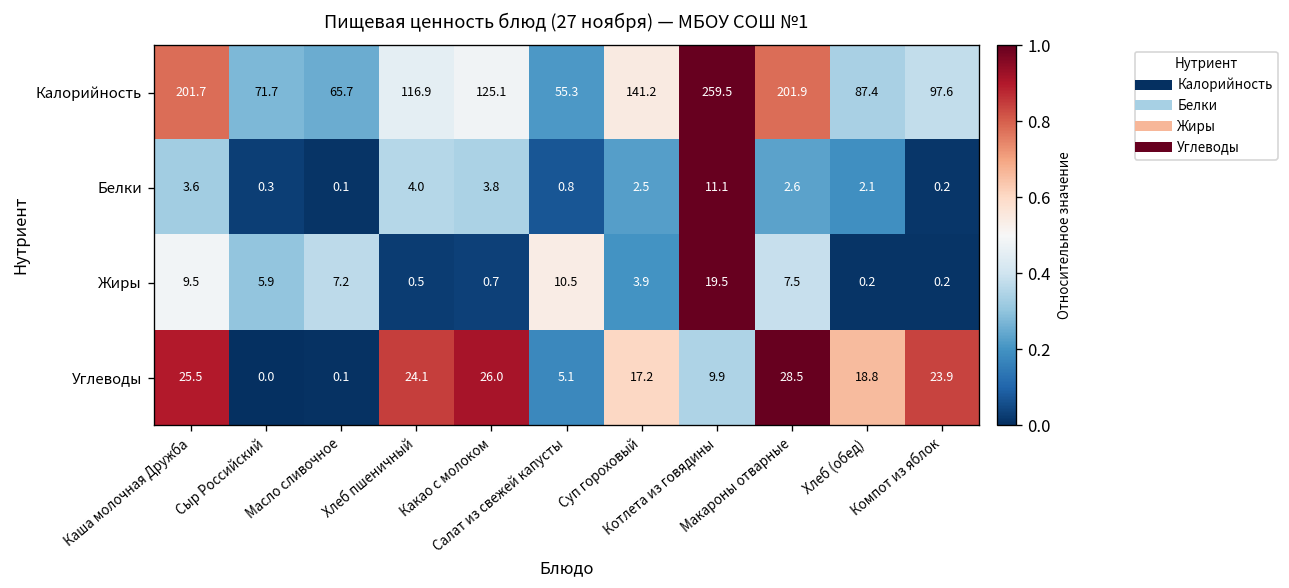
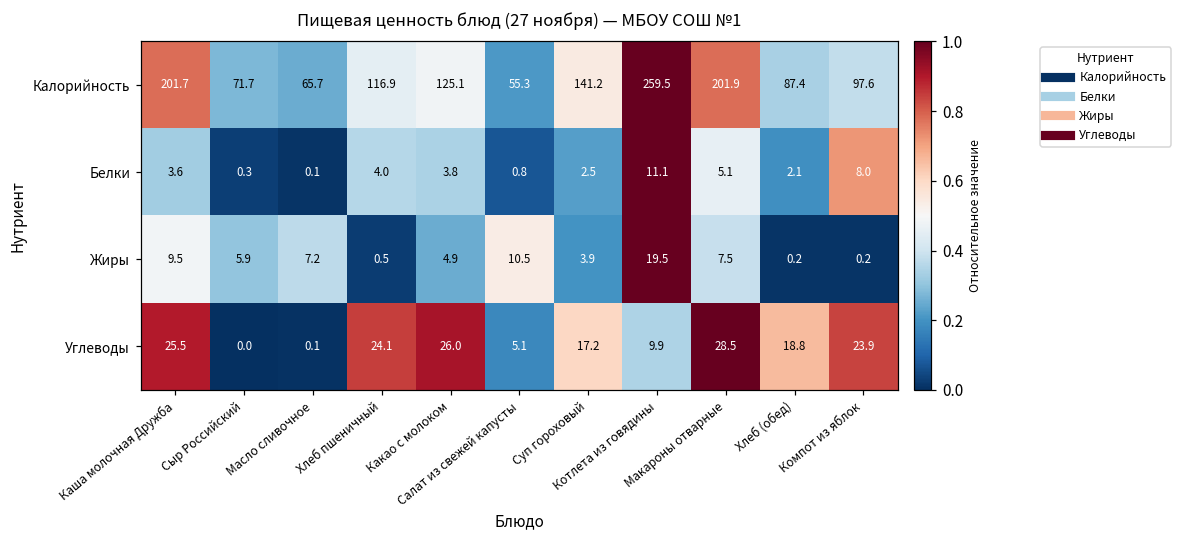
  {
    "Калорийность": {
      "Каша молочная Дружба": 201.7,
      "Сыр Российский": 71.7,
      "Масло сливочное": 65.7,
      "Хлеб пшеничный": 116.9,
      "Какао с молоком": 125.1,
      "Салат из свежей капусты": 55.3,
      "Суп гороховый": 141.2,
      "Котлета из говядины": 259.5,
      "Макароны отварные": 201.9,
      "Хлеб (обед)": 87.4,
      "Компот из яблок": 97.6
    },
    "Белки": {
      "Каша молочная Дружба": 3.6,
      "Сыр Российский": 0.3,
      "Масло сливочное": 0.1,
      "Хлеб пшеничный": 4.0,
      "Какао с молоком": 3.8,
      "Салат из свежей капусты": 0.8,
      "Суп гороховый": 2.5,
      "Котлета из говядины": 11.1,
-     "Макароны отварные": 2.6,
+     "Макароны отварные": 5.1,
      "Хлеб (обед)": 2.1,
-     "Компот из яблок": 0.2
+     "Компот из яблок": 8.0
    },
    "Жиры": {
      "Каша молочная Дружба": 9.5,
      "Сыр Российский": 5.9,
      "Масло сливочное": 7.2,
      "Хлеб пшеничный": 0.5,
-     "Какао с молоком": 0.7,
+     "Какао с молоком": 4.9,
      "Салат из свежей капусты": 10.5,
      "Суп гороховый": 3.9,
      "Котлета из говядины": 19.5,
      "Макароны отварные": 7.5,
      "Хлеб (обед)": 0.2,
      "Компот из яблок": 0.2
    },
    "Углеводы": {
      "Каша молочная Дружба": 25.5,
      "Сыр Российский": 0.0,
      "Масло сливочное": 0.1,
      "Хлеб пшеничный": 24.1,
      "Какао с молоком": 26.0,
      "Салат из свежей капусты": 5.1,
      "Суп гороховый": 17.2,
      "Котлета из говядины": 9.9,
      "Макароны отварные": 28.5,
      "Хлеб (обед)": 18.8,
      "Компот из яблок": 23.9
    }
  }
